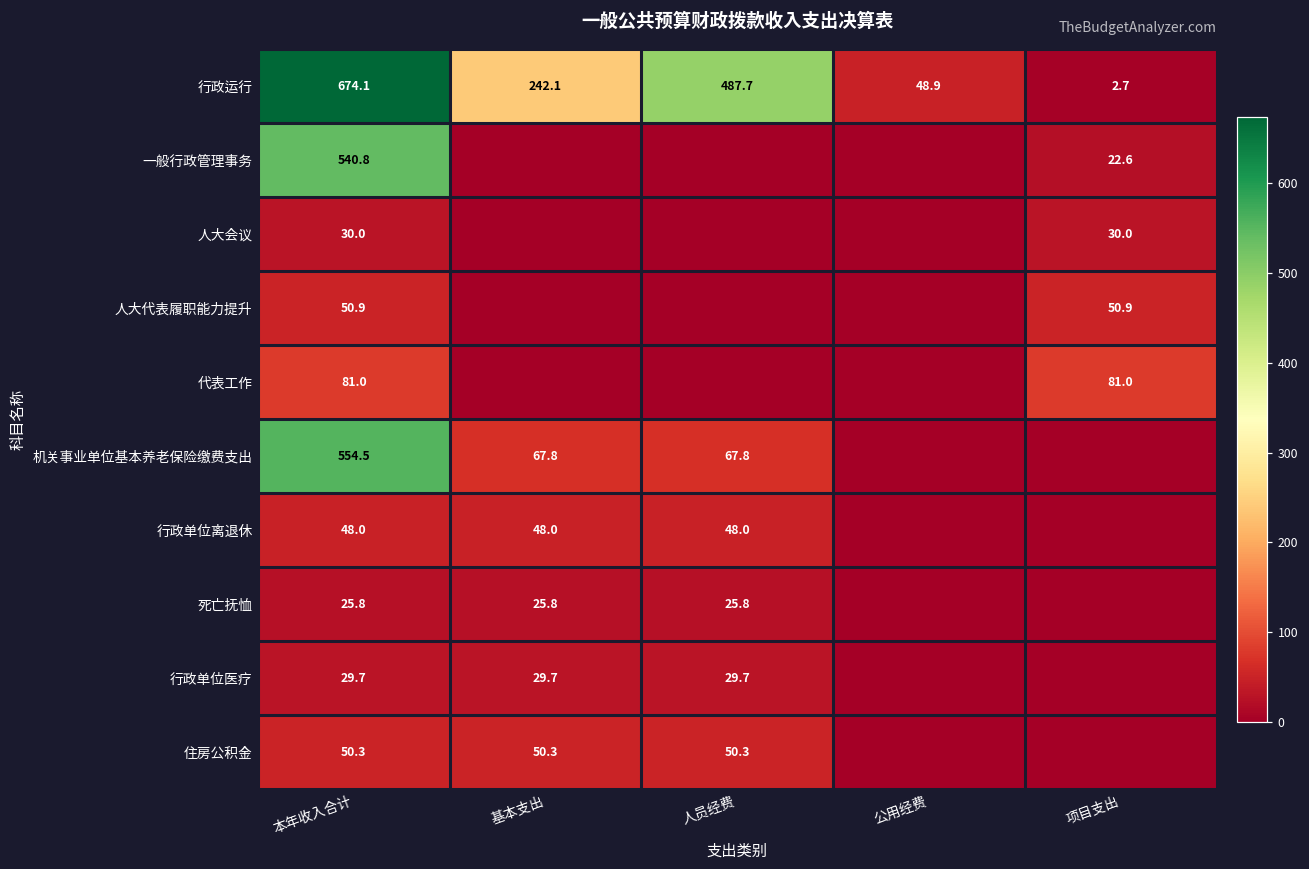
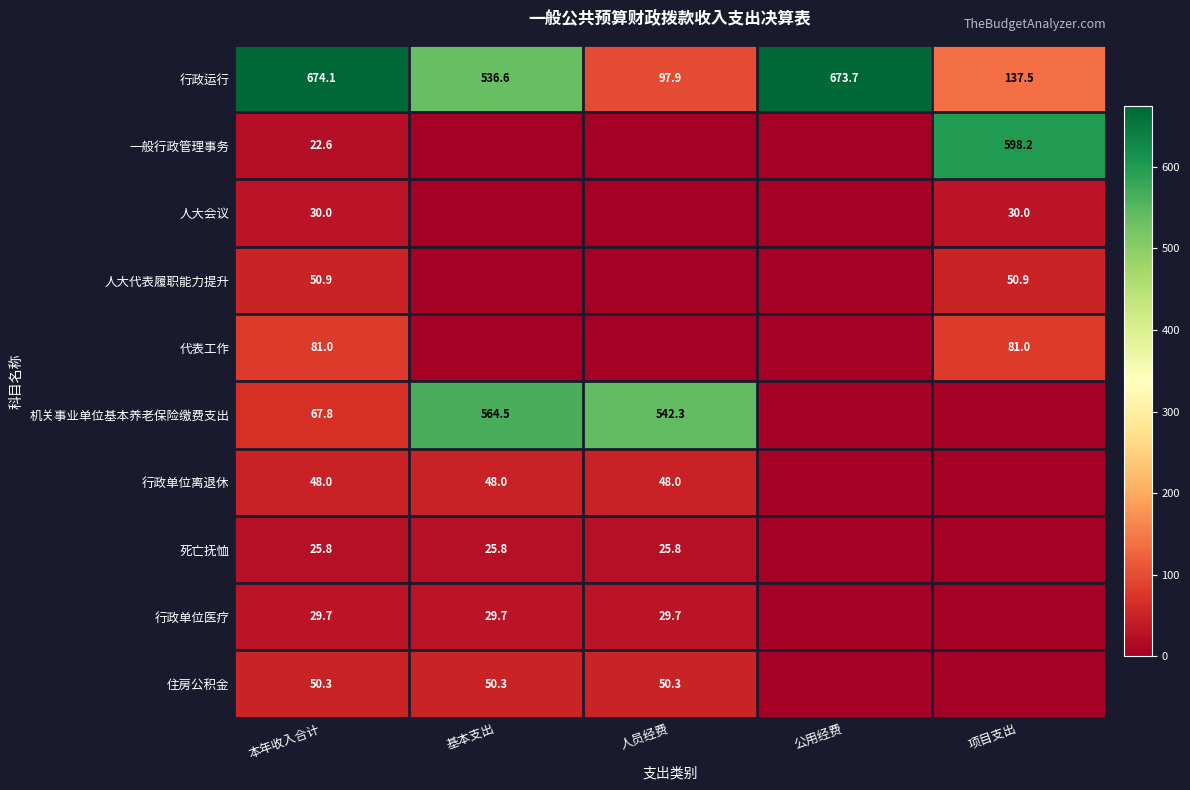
  {
    "行政运行": {
      "本年收入合计": 674.1,
-     "基本支出": 242.1,
-     "人员经费": 487.7,
-     "公用经费": 48.9,
-     "项目支出": 2.7
+     "基本支出": 536.6,
+     "人员经费": 97.9,
+     "公用经费": 673.7,
+     "项目支出": 137.5
    },
    "一般行政管理事务": {
-     "本年收入合计": 540.8,
-     "项目支出": 22.6
+     "本年收入合计": 22.6,
+     "项目支出": 598.2
    },
    "人大会议": {
      "本年收入合计": 30.0,
      "项目支出": 30.0
    },
    "人大代表履职能力提升": {
      "本年收入合计": 50.9,
      "项目支出": 50.9
    },
    "代表工作": {
      "本年收入合计": 81.0,
      "项目支出": 81.0
    },
    "机关事业单位基本养老保险缴费支出": {
-     "本年收入合计": 554.5,
-     "基本支出": 67.8,
-     "人员经费": 67.8
+     "本年收入合计": 67.8,
+     "基本支出": 564.5,
+     "人员经费": 542.3
    },
    "行政单位离退休": {
      "本年收入合计": 48.0,
      "基本支出": 48.0,
      "人员经费": 48.0
    },
    "死亡抚恤": {
      "本年收入合计": 25.8,
      "基本支出": 25.8,
      "人员经费": 25.8
    },
    "行政单位医疗": {
      "本年收入合计": 29.7,
      "基本支出": 29.7,
      "人员经费": 29.7
    },
    "住房公积金": {
      "本年收入合计": 50.3,
      "基本支出": 50.3,
      "人员经费": 50.3
    }
  }
